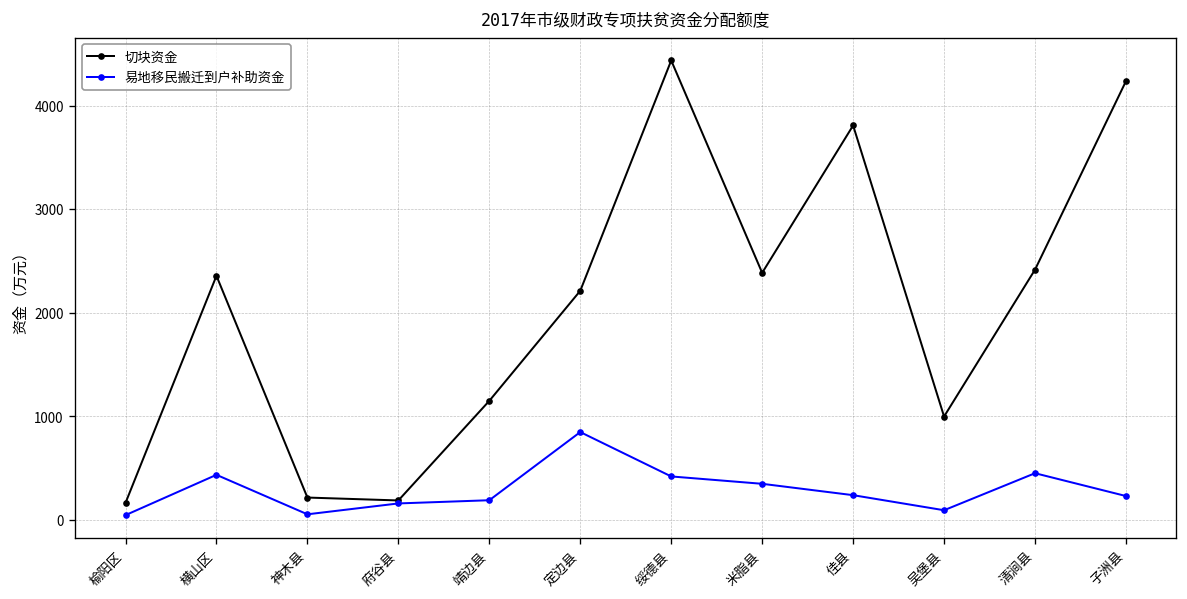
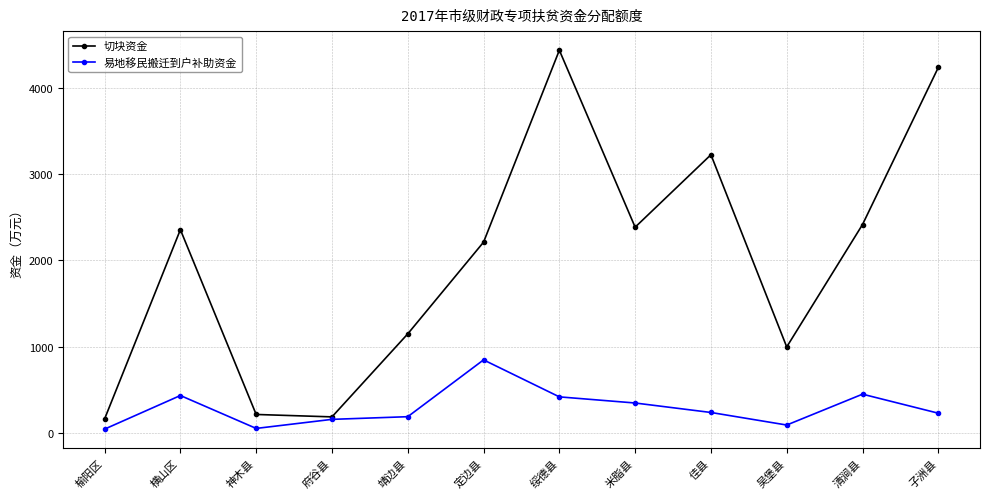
  {
    "切块资金": {
      "榆阳区": 200,
      "横山区": 2400,
      "神木县": 200,
      "靖边县": 1100,
      "定边县": 2200,
      "绥德县": 4400,
      "米脂县": 2400,
-     "佳县": 3800,
+     "佳县": 3200,
      "吴堡县": 1000,
      "清涧县": 2400,
      "子洲县": 4200
    },
    "易地移民搬迁到户补助资金": {
      "榆阳区": 0,
      "横山区": 400,
      "神木县": 100,
      "靖边县": 200,
      "定边县": 800,
      "绥德县": 400,
      "米脂县": 300,
      "佳县": 200,
      "吴堡县": 100,
      "清涧县": 500,
      "子洲县": 200
    }
  }
